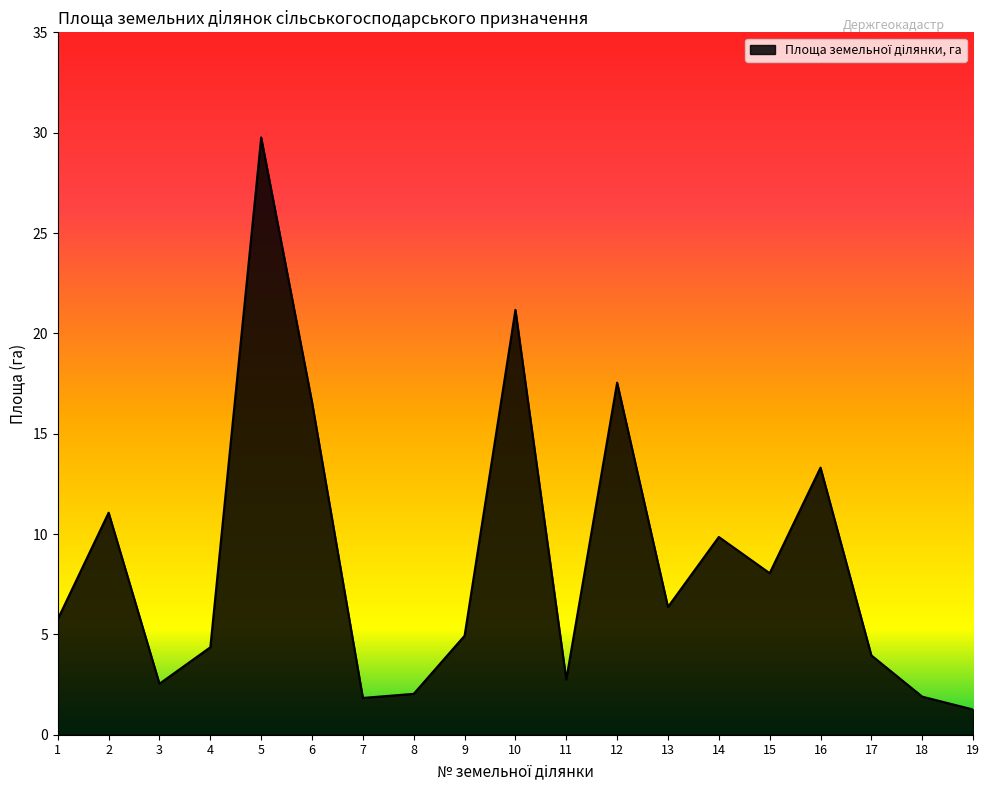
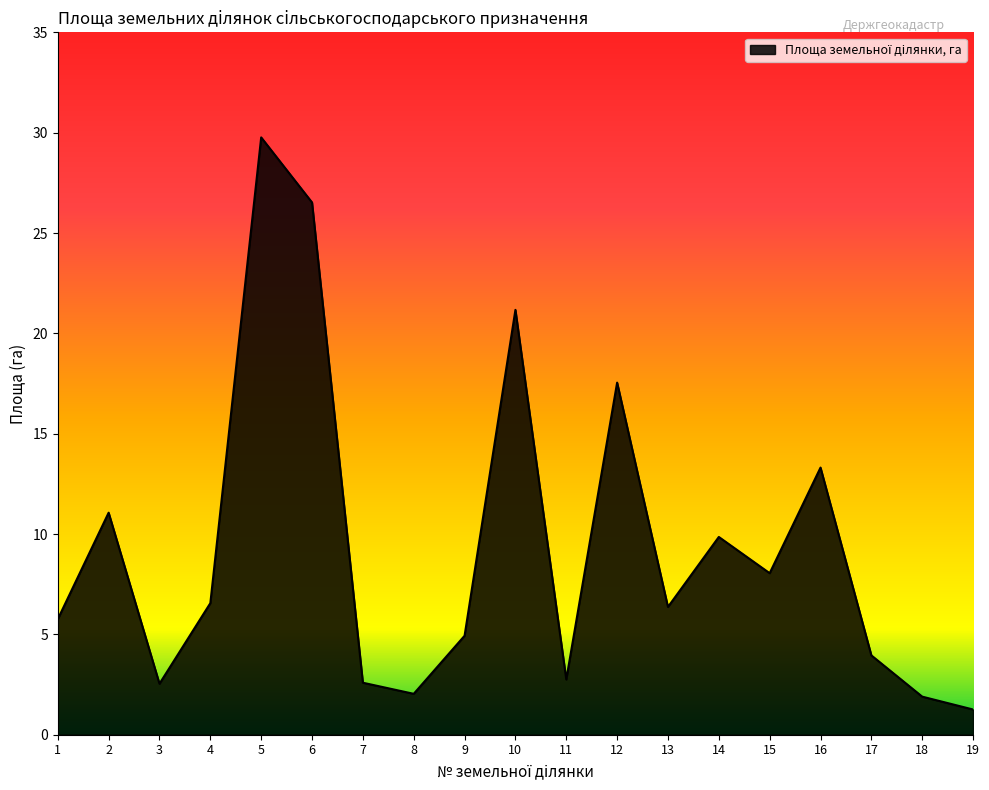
  {
    "1": 5.8,
    "2": 11.1,
    "3": 2.5,
-   "4": 4.4,
+   "4": 6.6,
    "5": 29.8,
-   "6": 16.6,
-   "7": 1.8,
+   "6": 26.5,
+   "7": 2.6,
    "8": 2.0,
    "9": 4.9,
    "10": 21.2,
    "11": 2.8,
    "12": 17.5,
    "13": 6.4,
    "14": 9.9,
    "15": 8.0,
    "16": 13.3,
    "17": 4.0,
    "18": 1.9,
    "19": 1.3
  }
